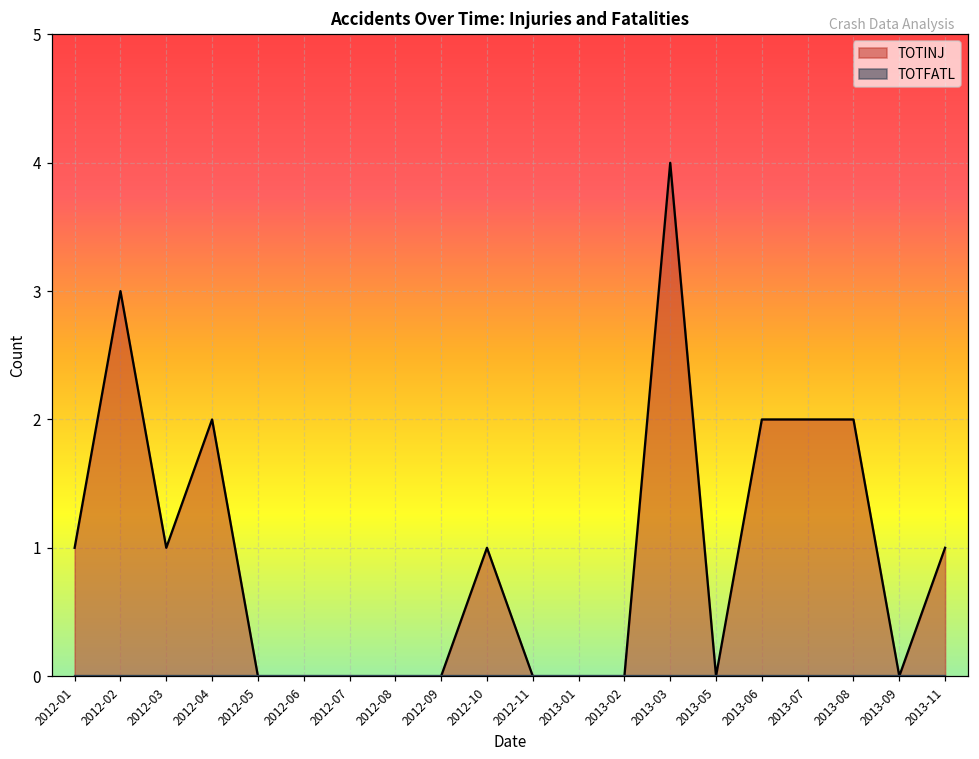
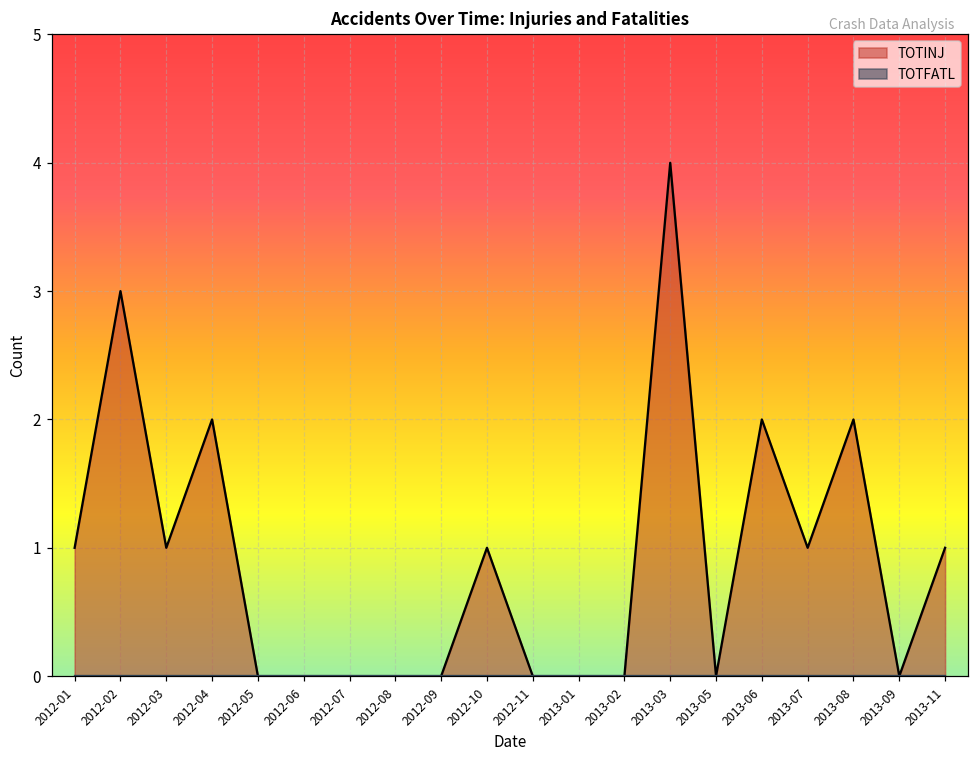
  {
    "TOTINJ": {
      "2012-01": 1,
      "2012-02": 3,
      "2012-03": 1,
      "2012-04": 2,
      "2012-10": 1,
      "2013-03": 4,
      "2013-06": 2,
-     "2013-07": 2,
+     "2013-07": 1,
      "2013-08": 2,
      "2013-11": 1
    },
    "TOTFATL": {
      "2012-01": 0,
      "2012-02": 0,
      "2012-03": 0,
      "2012-04": 0,
      "2012-10": 0,
      "2013-03": 0,
      "2013-06": 0,
      "2013-07": 0,
      "2013-08": 0,
      "2013-11": 0
    }
  }
